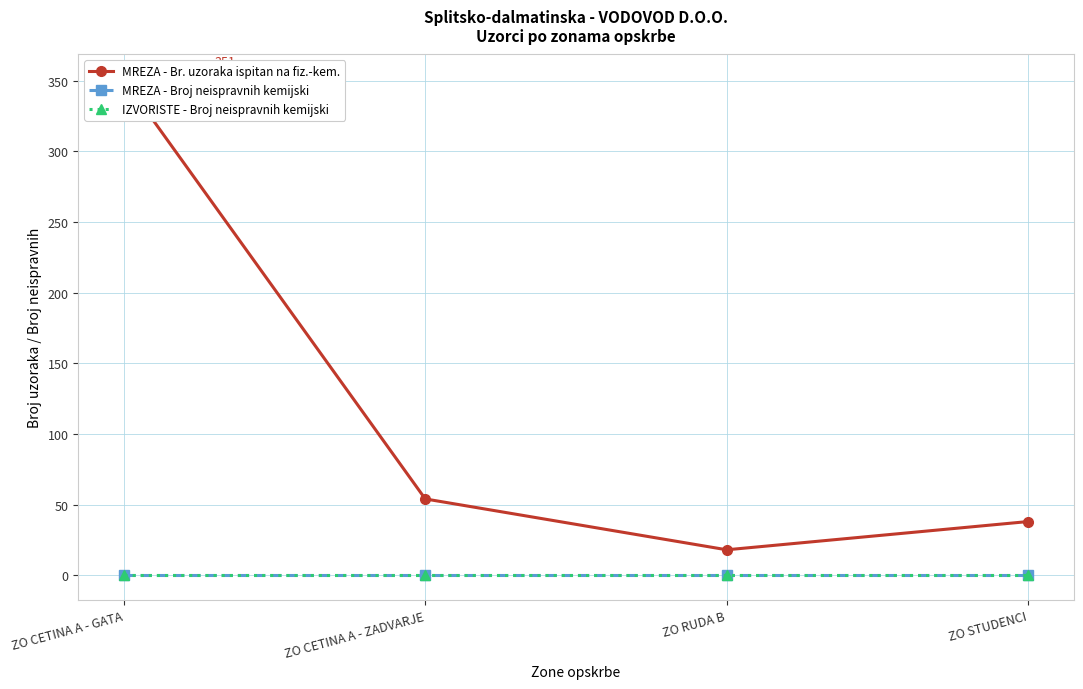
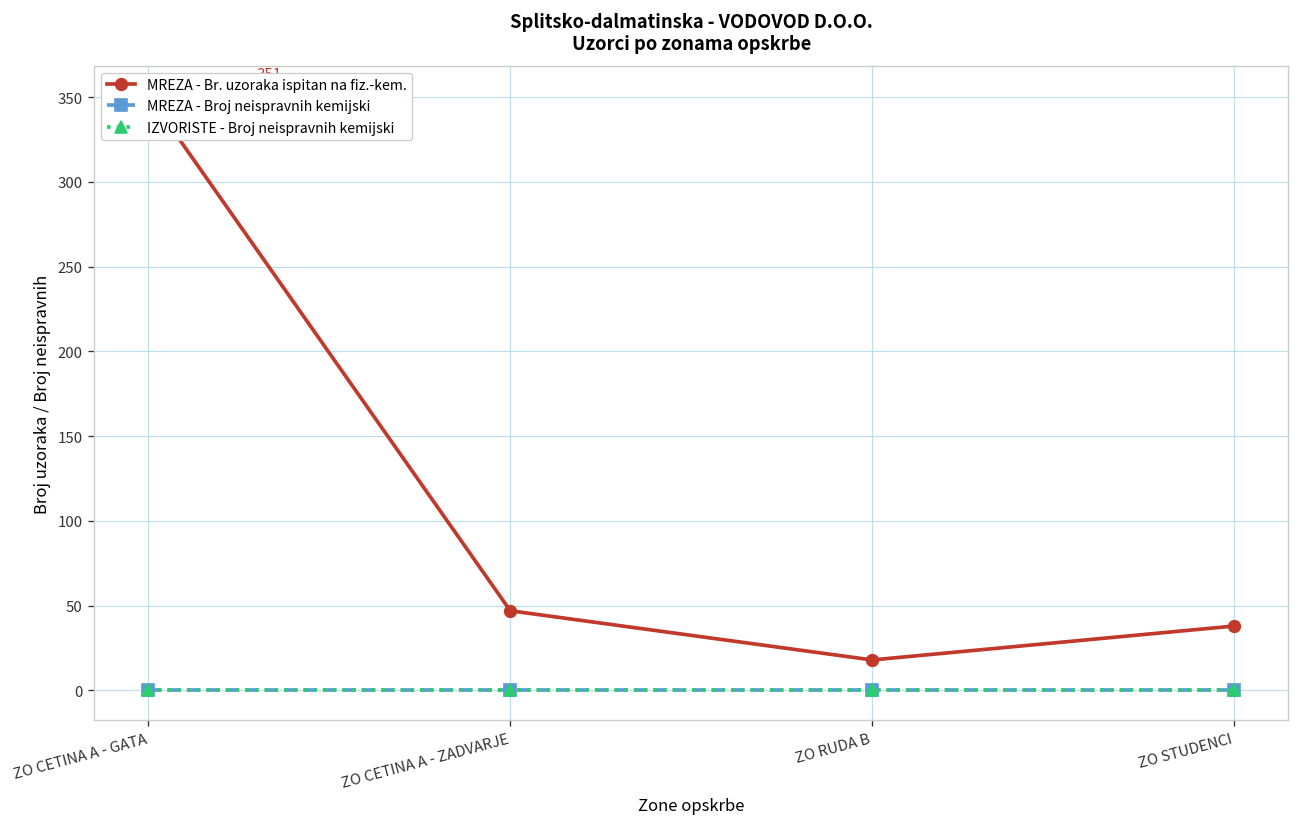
  {
    "MREZA - Br. uzoraka ispitan na fiz.-kem.": {
-     "ZO CETINA A - ZADVARJE": 54,
+     "ZO CETINA A - ZADVARJE": 47,
      "ZO RUDA B": 18,
      "ZO STUDENCI": 38
    },
    "IZVORISTE - Broj neispravnih kemijski": {
      "ZO CETINA A - GATA": 0,
      "ZO CETINA A - ZADVARJE": 0,
      "ZO RUDA B": 0,
      "ZO STUDENCI": 0
    }
  }
